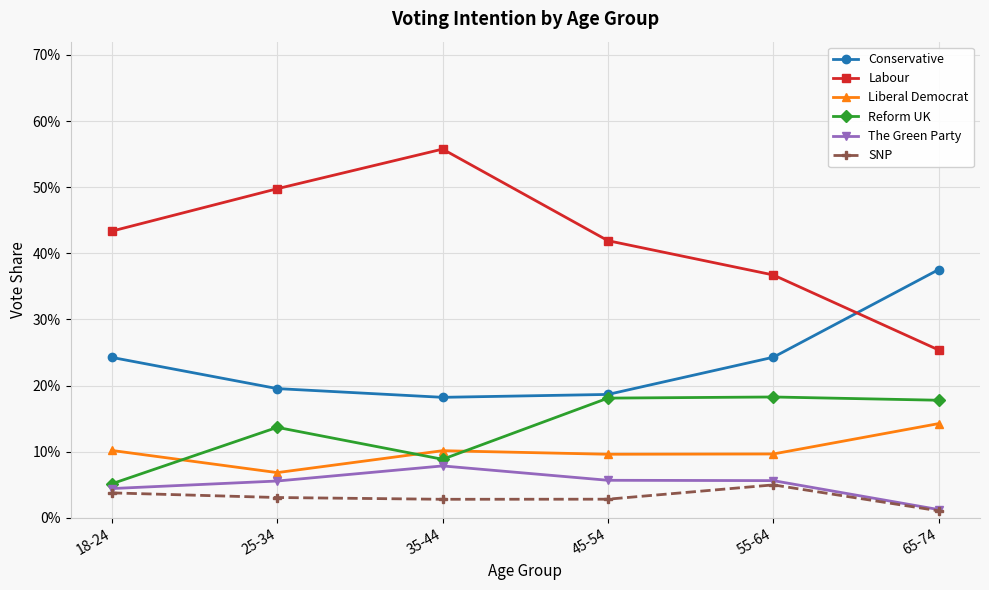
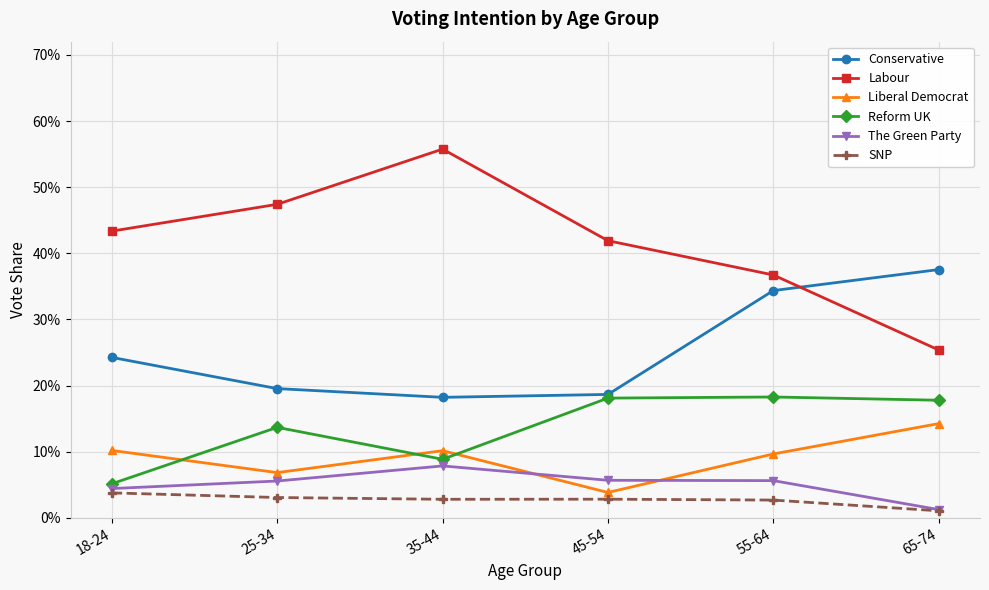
  {
    "Conservative": {
      "18-24": "24%",
      "25-34": "20%",
      "35-44": "18%",
      "45-54": "19%",
-     "55-64": "24%",
+     "55-64": "34%",
      "65-74": "38%"
    },
    "Labour": {
      "18-24": "43%",
-     "25-34": "50%",
+     "25-34": "47%",
      "35-44": "56%",
      "45-54": "42%",
      "55-64": "37%",
      "65-74": "25%"
    },
    "Liberal Democrat": {
      "18-24": "10%",
      "25-34": "7%",
      "35-44": "10%",
-     "45-54": "10%",
+     "45-54": "4%",
      "55-64": "10%",
      "65-74": "14%"
    },
    "Reform UK": {
      "18-24": "5%",
      "25-34": "14%",
      "35-44": "9%",
      "45-54": "18%",
      "55-64": "18%",
      "65-74": "18%"
    },
    "The Green Party": {
      "18-24": "4%",
      "25-34": "6%",
      "35-44": "8%",
      "45-54": "6%",
      "55-64": "6%"
    },
    "SNP": {
      "18-24": "4%",
      "25-34": "3%",
      "35-44": "3%",
      "45-54": "3%",
-     "55-64": "5%"
+     "55-64": "3%"
    }
  }
